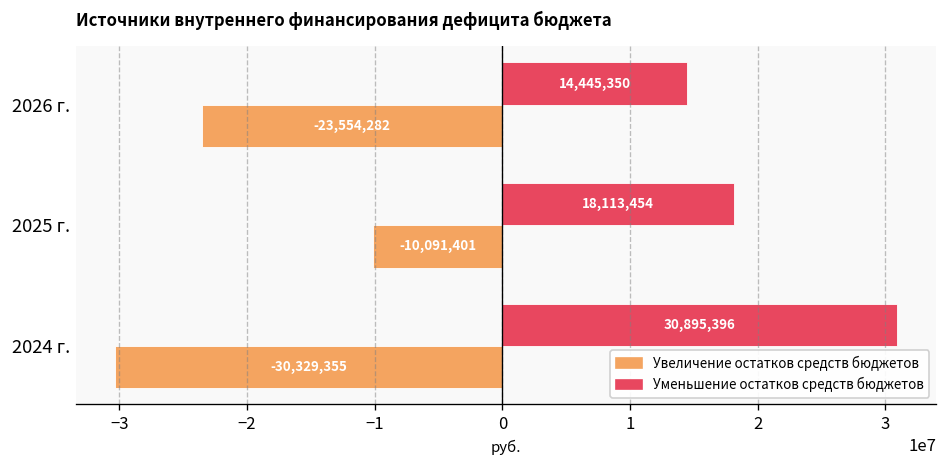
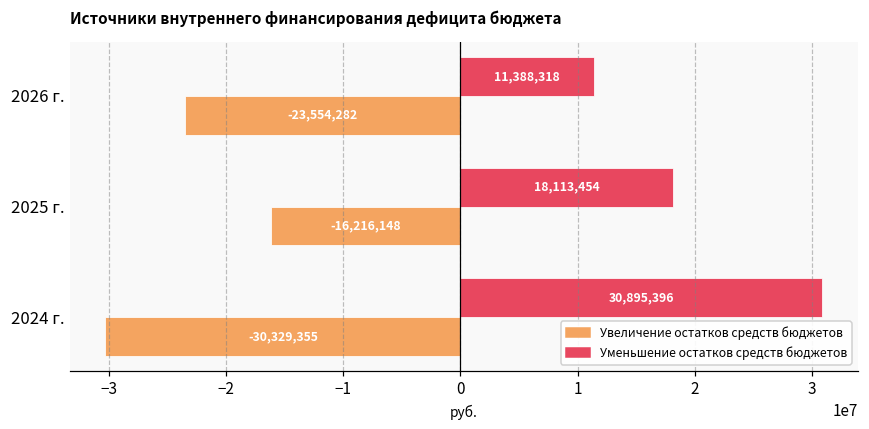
  {
    "Увеличение остатков средств бюджетов": {
      "2026 г.": "-23,554,282",
-     "2025 г.": "-10,091,401",
+     "2025 г.": "-16,216,148",
      "2024 г.": "-30,329,355"
    },
    "Уменьшение остатков средств бюджетов": {
-     "2026 г.": "14,445,350",
+     "2026 г.": "11,388,318",
      "2025 г.": "18,113,454",
      "2024 г.": "30,895,396"
    }
  }
